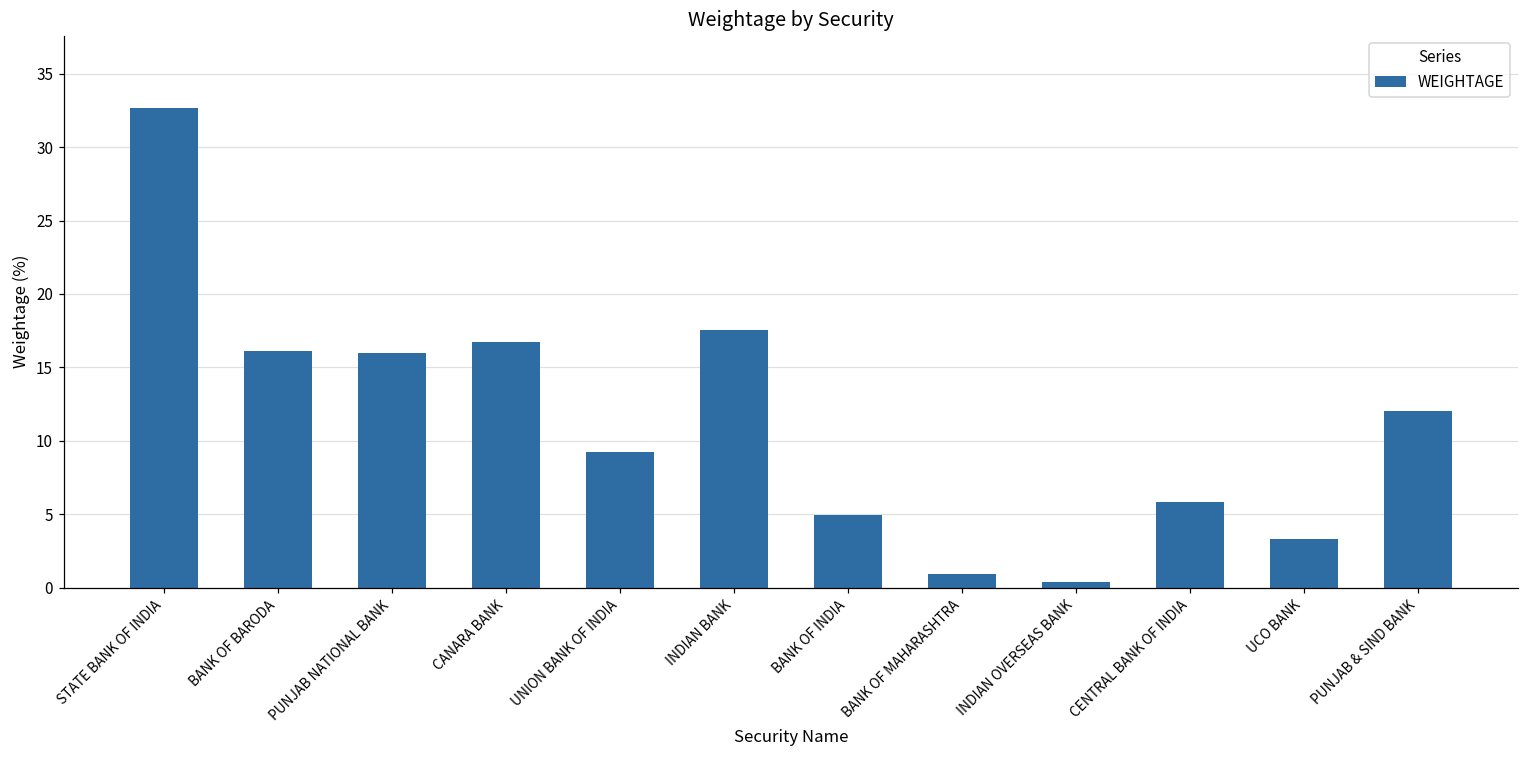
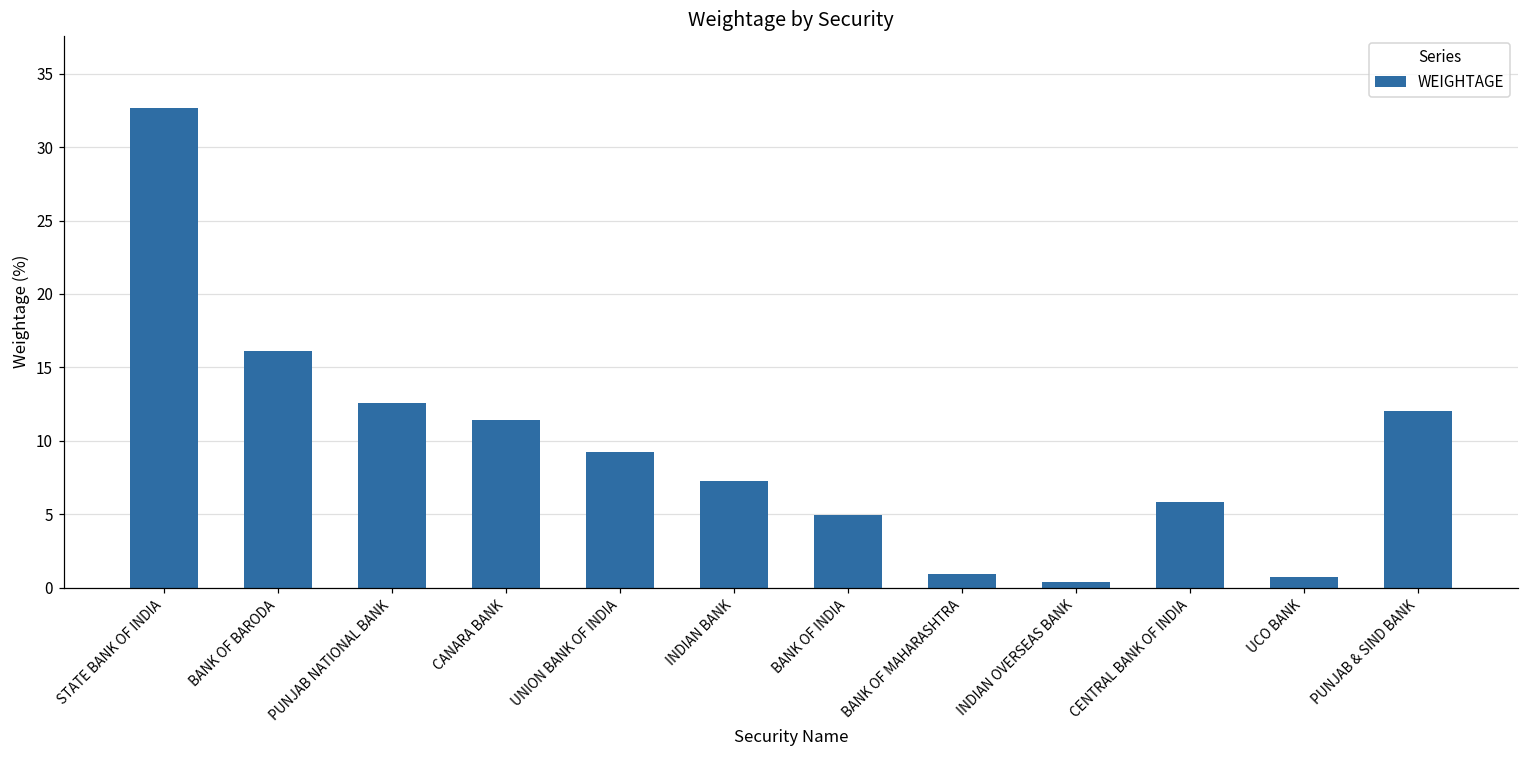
  {
    "STATE BANK OF INDIA": 32.7,
    "BANK OF BARODA": 16.1,
-   "PUNJAB NATIONAL BANK": 16.0,
-   "CANARA BANK": 16.7,
+   "PUNJAB NATIONAL BANK": 12.6,
+   "CANARA BANK": 11.4,
    "UNION BANK OF INDIA": 9.3,
-   "INDIAN BANK": 17.6,
+   "INDIAN BANK": 7.3,
    "BANK OF INDIA": 4.9,
    "BANK OF MAHARASHTRA": 0.9,
    "INDIAN OVERSEAS BANK": 0.4,
    "CENTRAL BANK OF INDIA": 5.8,
-   "UCO BANK": 3.3,
+   "UCO BANK": 0.7,
    "PUNJAB & SIND BANK": 12.1
  }
